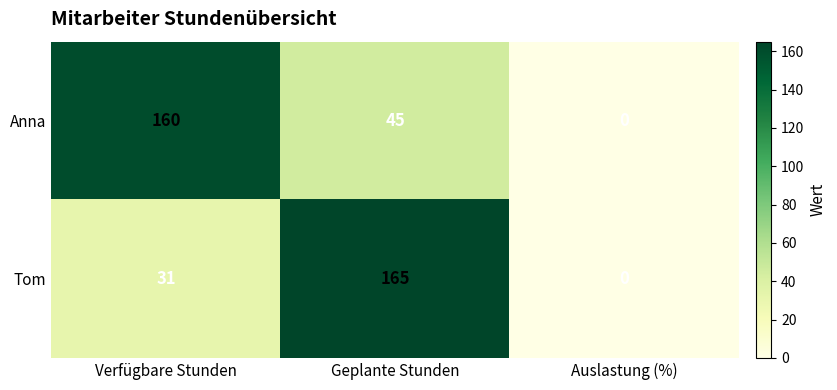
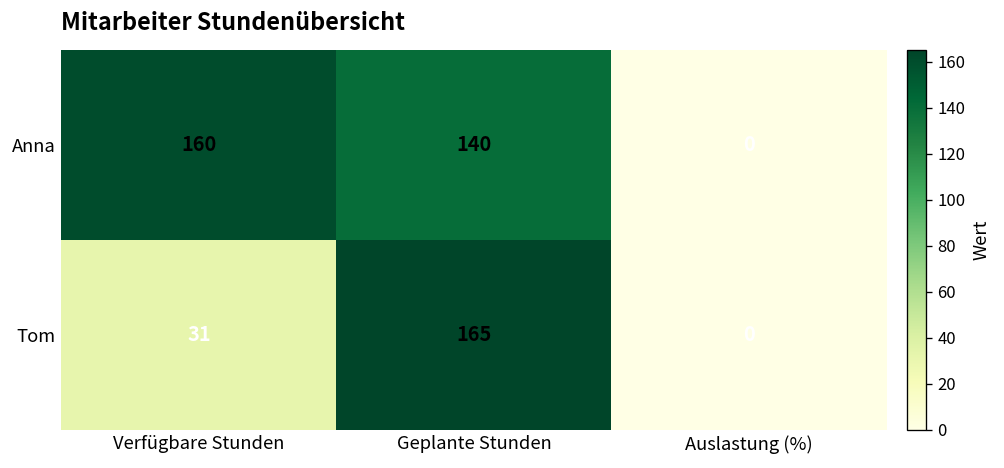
  {
    "Anna": {
      "Verfügbare Stunden": 160,
-     "Geplante Stunden": 45
+     "Geplante Stunden": 140
    },
    "Tom": {
      "Verfügbare Stunden": 31,
      "Geplante Stunden": 165
    }
  }
